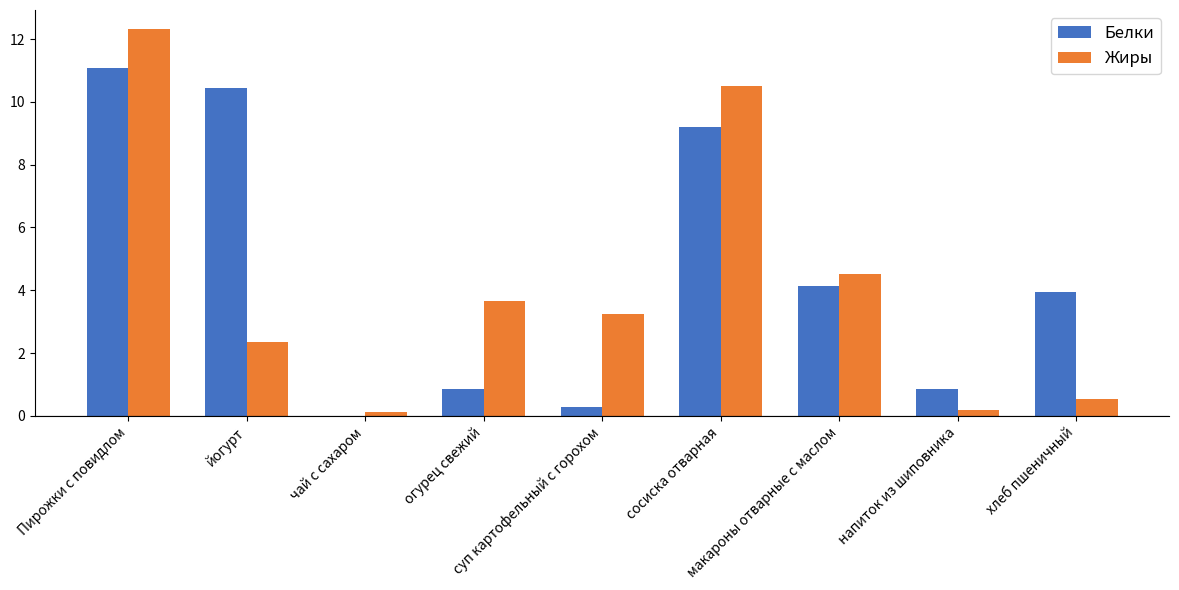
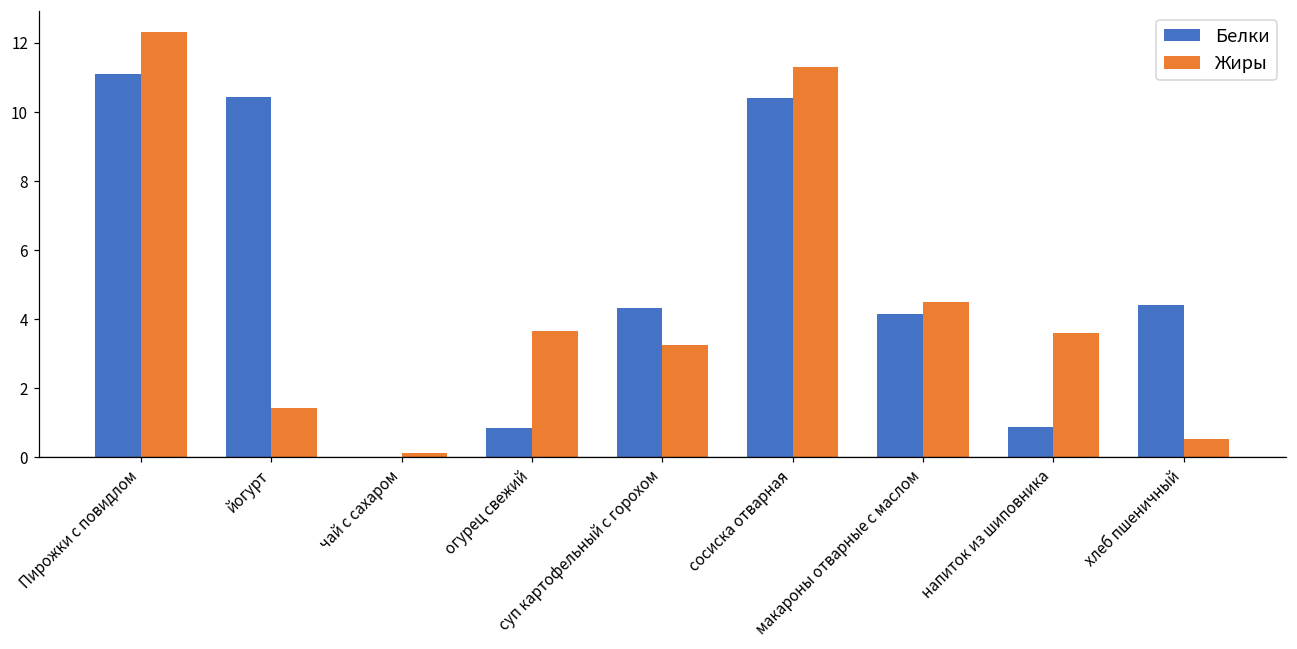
  {
    "Белки": {
      "Пирожки с повидлом": 11.1,
      "йогурт": 10.4,
      "чай с сахаром": 0.0,
      "огурец свежий": 0.8,
-     "суп картофельный с горохом": 0.3,
-     "сосиска отварная": 9.2,
+     "суп картофельный с горохом": 4.3,
+     "сосиска отварная": 10.4,
      "макароны отварные с маслом": 4.1,
      "напиток из шиповника": 0.9,
-     "хлеб пшеничный": 4.0
+     "хлеб пшеничный": 4.4
    },
    "Жиры": {
      "Пирожки с повидлом": 12.3,
-     "йогурт": 2.4,
+     "йогурт": 1.4,
      "чай с сахаром": 0.1,
      "огурец свежий": 3.7,
      "суп картофельный с горохом": 3.3,
-     "сосиска отварная": 10.5,
+     "сосиска отварная": 11.3,
      "макароны отварные с маслом": 4.5,
-     "напиток из шиповника": 0.2,
+     "напиток из шиповника": 3.6,
      "хлеб пшеничный": 0.5
    }
  }
